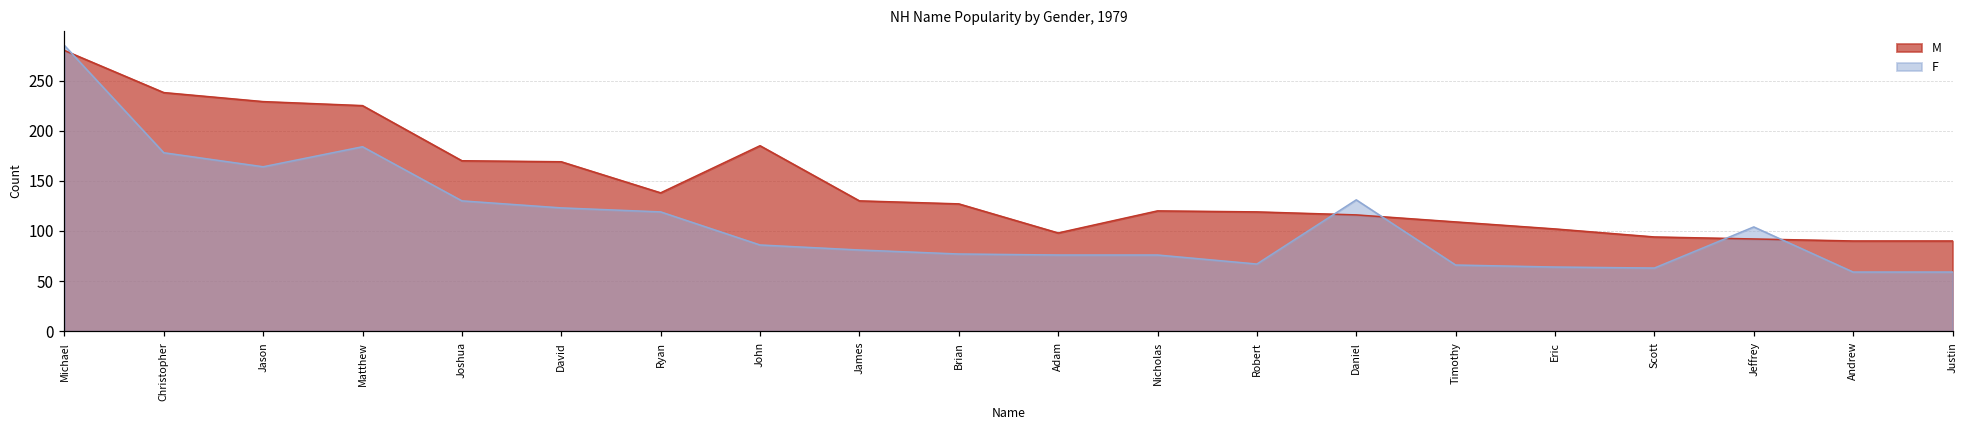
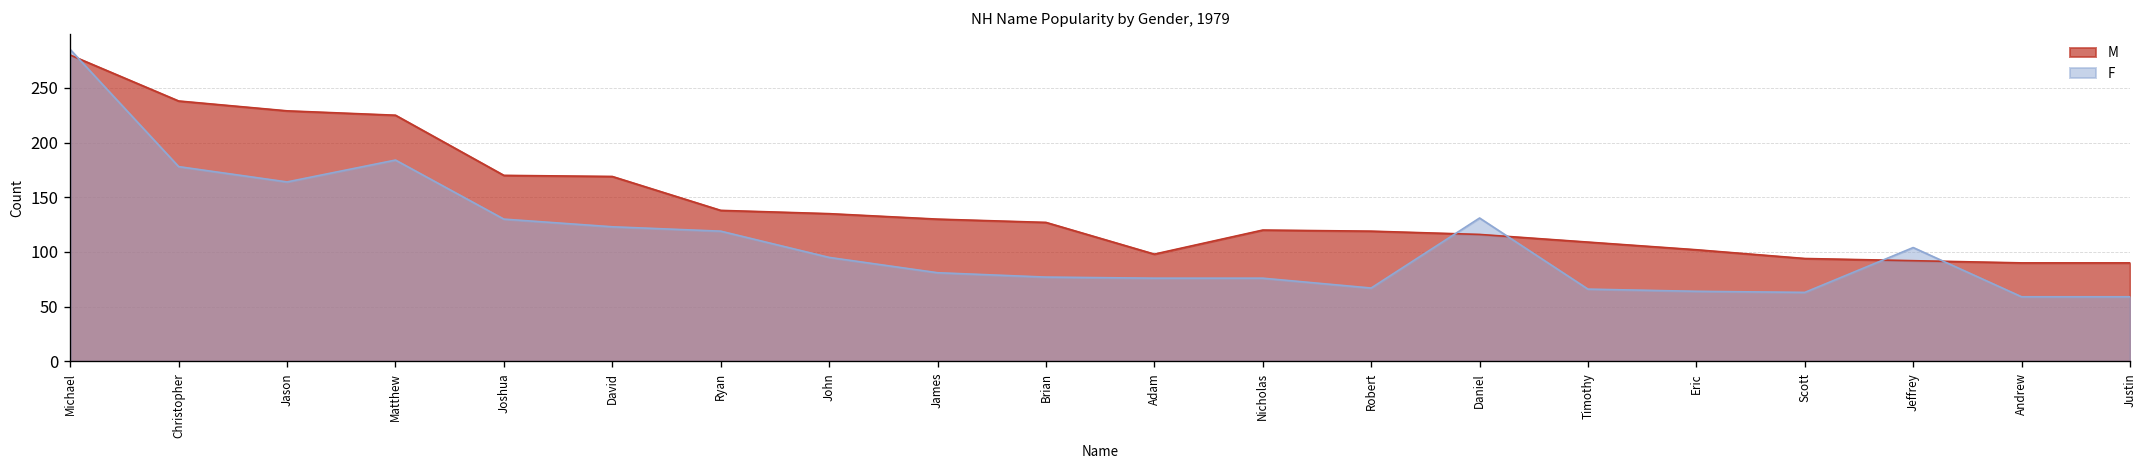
  {
    "M": {
      "Michael": 280,
      "Christopher": 240,
      "Jason": 230,
      "Matthew": 230,
      "Joshua": 170,
      "David": 170,
      "Ryan": 140,
-     "John": 190,
+     "John": 140,
      "James": 130,
      "Brian": 130,
      "Adam": 100,
      "Nicholas": 120,
      "Robert": 120,
      "Daniel": 120,
      "Timothy": 110,
      "Eric": 100,
      "Scott": 90,
      "Jeffrey": 90,
      "Andrew": 90,
      "Justin": 90
    },
    "F": {
      "Michael": 290,
      "Christopher": 180,
      "Jason": 160,
      "Matthew": 180,
      "Joshua": 130,
      "David": 120,
      "Ryan": 120,
-     "John": 90,
+     "John": 100,
      "James": 80,
      "Brian": 80,
      "Adam": 80,
      "Nicholas": 80,
      "Robert": 70,
      "Daniel": 130,
      "Timothy": 70,
      "Eric": 60,
      "Scott": 60,
      "Jeffrey": 100,
      "Andrew": 60,
      "Justin": 60
    }
  }
